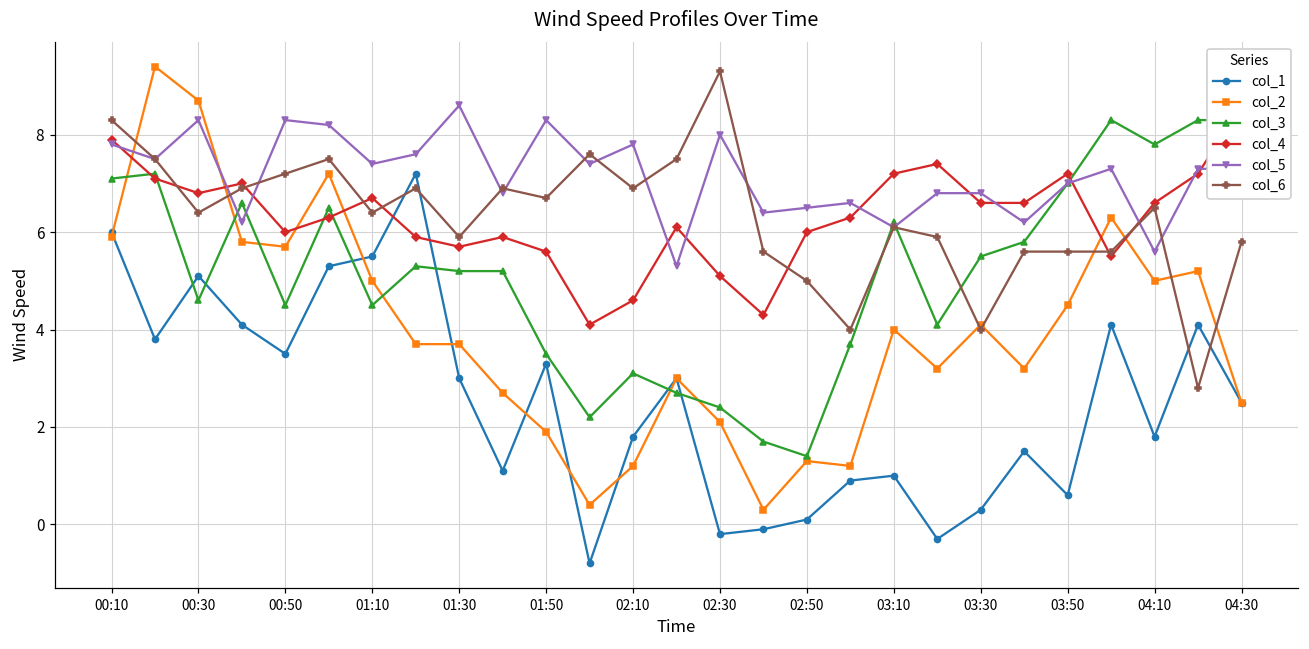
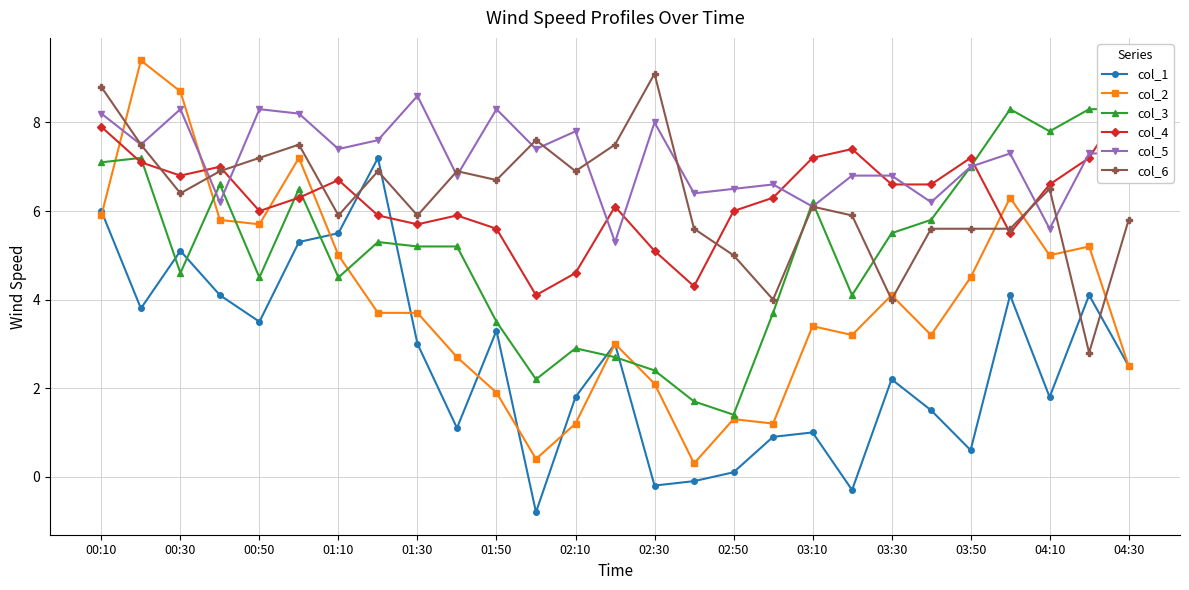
  {
    "col_1": {
      "00:10": 6.0,
      "00:30": 5.1,
      "00:50": 3.5,
      "01:10": 5.5,
      "01:30": 3.0,
      "01:50": 3.3,
      "02:10": 1.8,
      "02:30": -0.2,
      "02:50": 0.1,
      "03:10": 1.0,
-     "03:30": 0.3,
+     "03:30": 2.2,
      "03:50": 0.6,
      "04:10": 1.8
    },
    "col_2": {
      "00:10": 5.9,
      "00:30": 8.7,
      "00:50": 5.7,
      "01:10": 5.0,
      "01:30": 3.7,
      "01:50": 1.9,
      "02:10": 1.2,
      "02:30": 2.1,
      "02:50": 1.3,
-     "03:10": 4.0,
+     "03:10": 3.4,
      "03:30": 4.1,
      "03:50": 4.5,
      "04:10": 5.0
    },
    "col_3": {
      "00:10": 7.1,
      "00:30": 4.6,
      "00:50": 4.5,
      "01:10": 4.5,
      "01:30": 5.2,
      "01:50": 3.5,
-     "02:10": 3.1,
+     "02:10": 2.9,
      "02:30": 2.4,
      "02:50": 1.4,
      "03:10": 6.2,
      "03:30": 5.5,
      "04:10": 7.8
    },
    "col_4": {
      "00:10": 7.9,
      "00:30": 6.8,
      "00:50": 6.0,
      "01:10": 6.7,
      "01:30": 5.7,
      "01:50": 5.6,
      "02:10": 4.6,
      "02:30": 5.1,
      "02:50": 6.0,
      "03:10": 7.2,
      "03:30": 6.6,
      "03:50": 7.2,
      "04:10": 6.6
    },
    "col_5": {
-     "00:10": 7.8,
+     "00:10": 8.2,
      "00:30": 8.3,
      "00:50": 8.3,
      "01:10": 7.4,
      "01:30": 8.6,
      "01:50": 8.3,
      "02:10": 7.8,
      "02:30": 8.0,
      "02:50": 6.5,
      "03:30": 6.8,
      "04:10": 5.6
    },
    "col_6": {
-     "00:10": 8.3,
+     "00:10": 8.8,
      "00:30": 6.4,
      "00:50": 7.2,
-     "01:10": 6.4,
+     "01:10": 5.9,
      "01:30": 5.9,
      "01:50": 6.7,
      "02:10": 6.9,
-     "02:30": 9.3,
+     "02:30": 9.1,
      "02:50": 5.0,
      "03:30": 4.0,
      "03:50": 5.6,
      "04:10": 6.5,
      "04:30": 5.8
    }
  }
